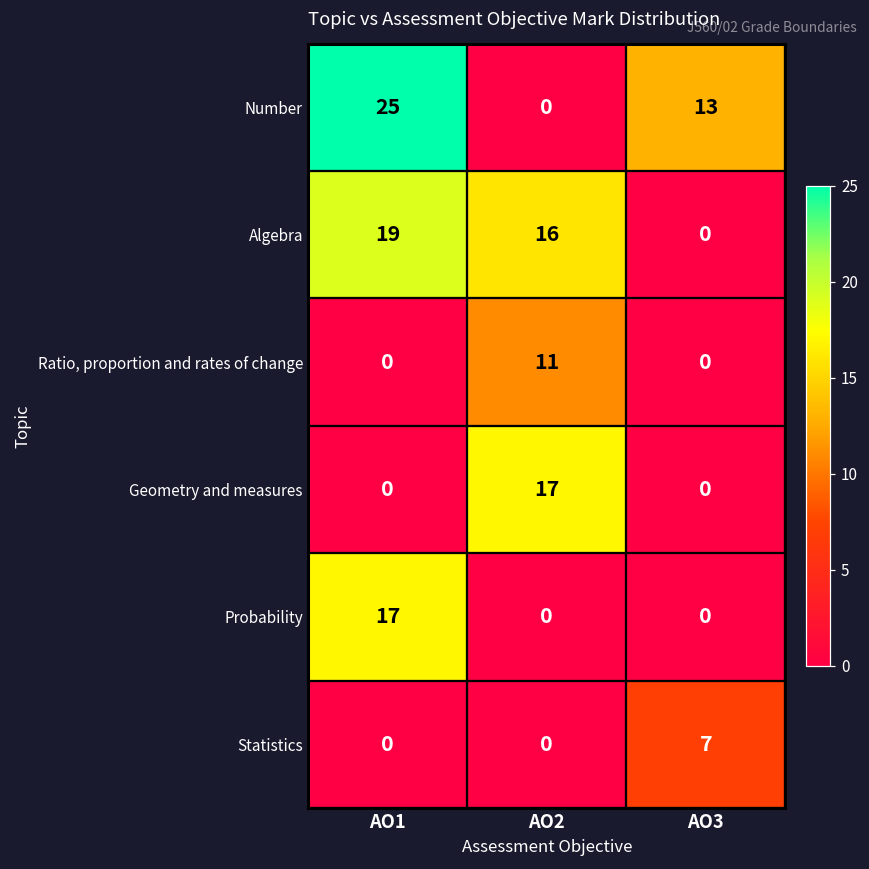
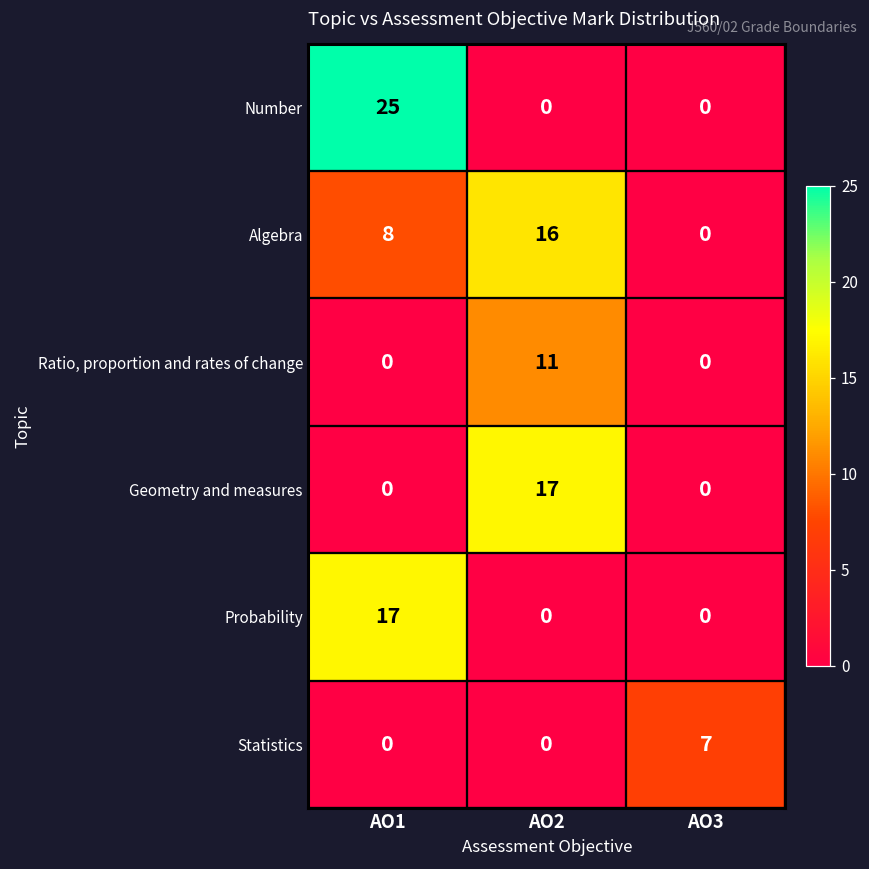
  {
    "Number": {
      "AO1": 25,
      "AO2": 0,
-     "AO3": 13
+     "AO3": 0
    },
    "Algebra": {
-     "AO1": 19,
+     "AO1": 8,
      "AO2": 16,
      "AO3": 0
    },
    "Ratio, proportion and rates of change": {
      "AO1": 0,
      "AO2": 11,
      "AO3": 0
    },
    "Geometry and measures": {
      "AO1": 0,
      "AO2": 17,
      "AO3": 0
    },
    "Probability": {
      "AO1": 17,
      "AO2": 0,
      "AO3": 0
    },
    "Statistics": {
      "AO1": 0,
      "AO2": 0,
      "AO3": 7
    }
  }
